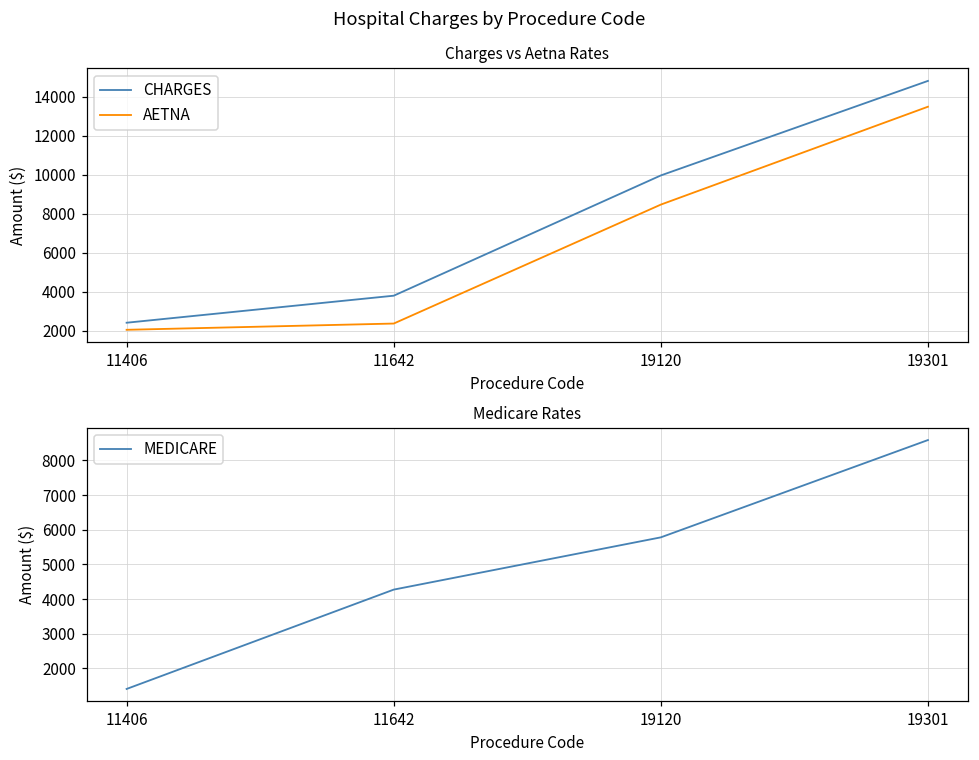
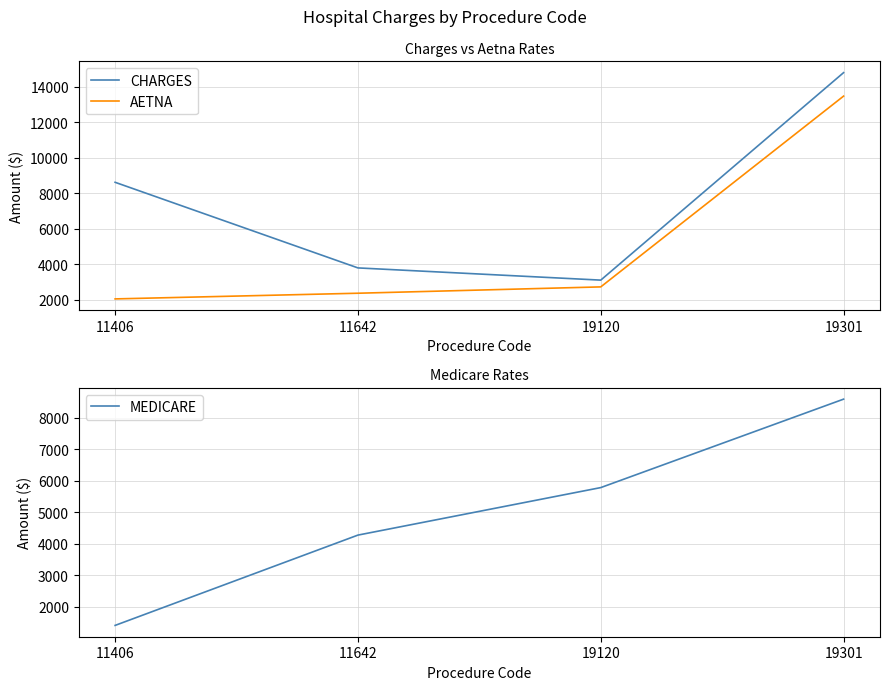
  {
    "Charges vs Aetna Rates": {
      "CHARGES": {
-       "11406": 2400,
+       "11406": 8600,
        "11642": 3800,
-       "19120": 10000,
+       "19120": 3100,
        "19301": 14800
      },
      "AETNA": {
        "11406": 2100,
        "11642": 2400,
-       "19120": 8500,
+       "19120": 2700,
        "19301": 13500
      }
    },
    "Medicare Rates": {
      "11406": 1400,
      "11642": 4300,
      "19120": 5800,
      "19301": 8600
    }
  }
